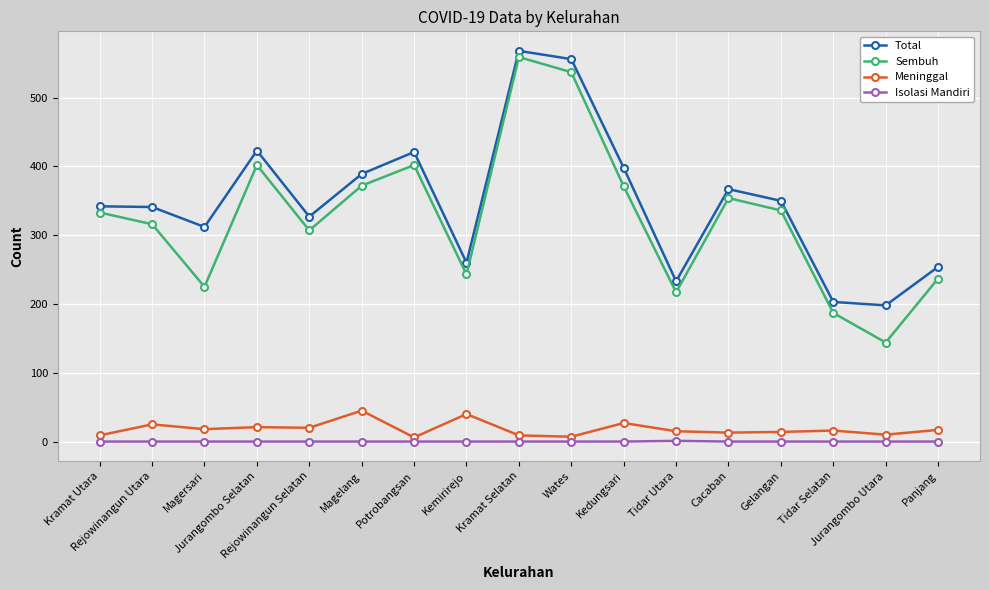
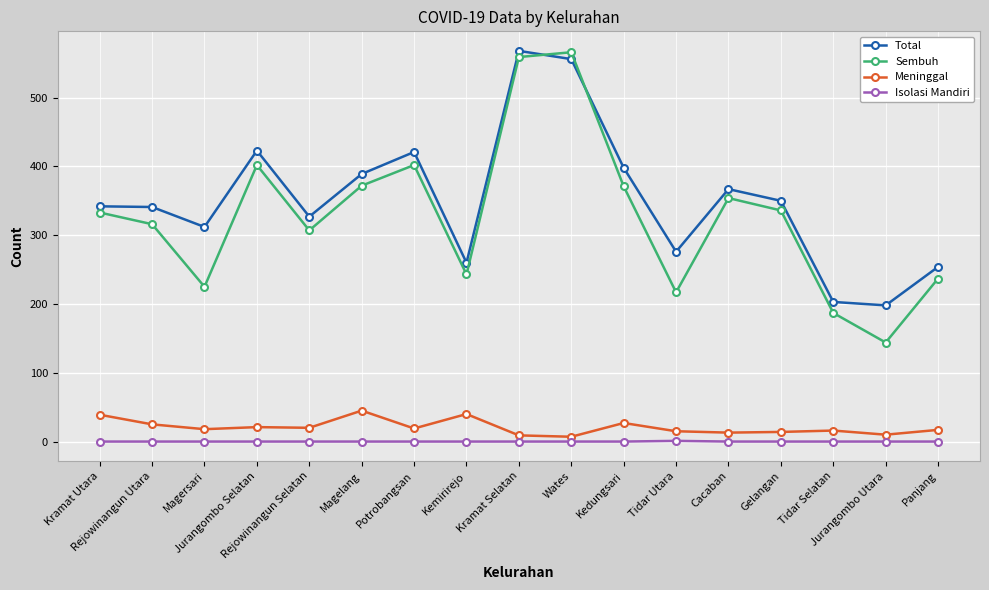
  {
    "Total": {
      "Kramat Utara": 340,
      "Rejowinangun Utara": 340,
      "Magersari": 310,
      "Jurangombo Selatan": 420,
      "Rejowinangun Selatan": 330,
      "Magelang": 390,
      "Potrobangsan": 420,
      "Kemirirejo": 260,
      "Kramat Selatan": 570,
      "Wates": 560,
      "Kedungsari": 400,
-     "Tidar Utara": 230,
+     "Tidar Utara": 280,
      "Cacaban": 370,
      "Gelangan": 350,
      "Tidar Selatan": 200,
      "Jurangombo Utara": 200,
      "Panjang": 250
    },
    "Sembuh": {
      "Kramat Utara": 330,
      "Rejowinangun Utara": 320,
      "Magersari": 230,
      "Jurangombo Selatan": 400,
      "Rejowinangun Selatan": 310,
      "Magelang": 370,
      "Potrobangsan": 400,
      "Kemirirejo": 240,
      "Kramat Selatan": 560,
-     "Wates": 540,
+     "Wates": 570,
      "Kedungsari": 370,
      "Tidar Utara": 220,
      "Cacaban": 350,
      "Gelangan": 340,
      "Tidar Selatan": 190,
      "Jurangombo Utara": 140,
      "Panjang": 240
    },
    "Meninggal": {
-     "Kramat Utara": 10,
+     "Kramat Utara": 40,
      "Rejowinangun Utara": 30,
      "Magersari": 20,
      "Jurangombo Selatan": 20,
      "Rejowinangun Selatan": 20,
      "Magelang": 50,
-     "Potrobangsan": 10,
+     "Potrobangsan": 20,
      "Kemirirejo": 40,
      "Kramat Selatan": 10,
      "Wates": 10,
      "Kedungsari": 30,
      "Tidar Utara": 20,
      "Cacaban": 10,
      "Gelangan": 10,
      "Tidar Selatan": 20,
      "Jurangombo Utara": 10,
      "Panjang": 20
    },
    "Isolasi Mandiri": {
      "Kramat Utara": 0,
      "Rejowinangun Utara": 0,
      "Magersari": 0,
      "Jurangombo Selatan": 0,
      "Rejowinangun Selatan": 0,
      "Magelang": 0,
      "Potrobangsan": 0,
      "Kemirirejo": 0,
      "Kramat Selatan": 0,
      "Wates": 0,
      "Kedungsari": 0,
      "Tidar Utara": 0,
      "Cacaban": 0,
      "Gelangan": 0,
      "Tidar Selatan": 0,
      "Jurangombo Utara": 0,
      "Panjang": 0
    }
  }
